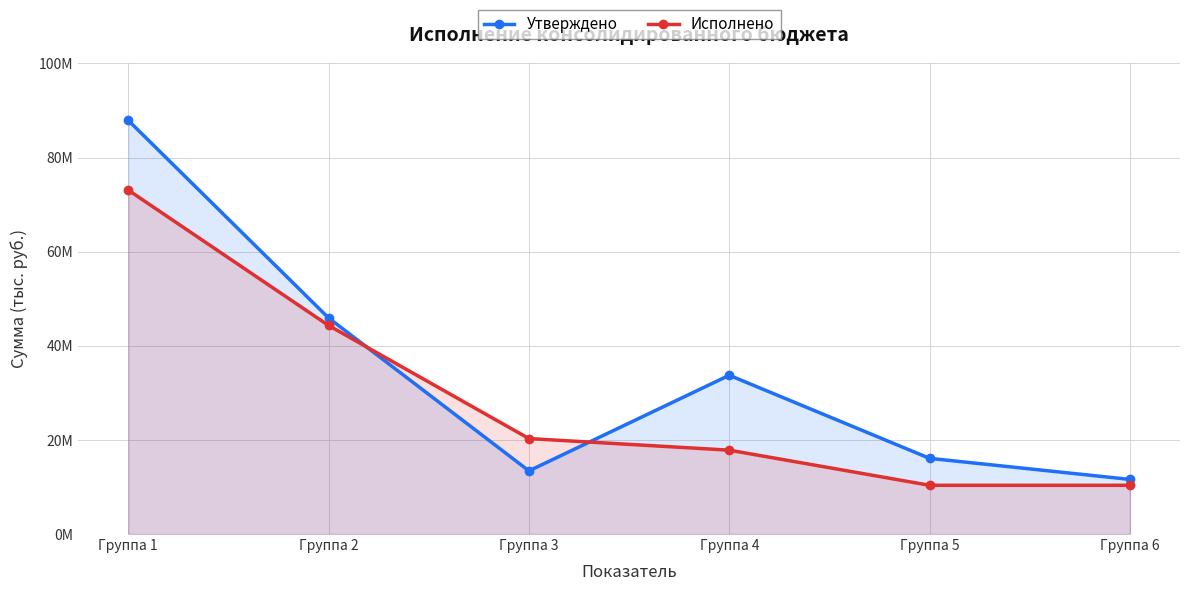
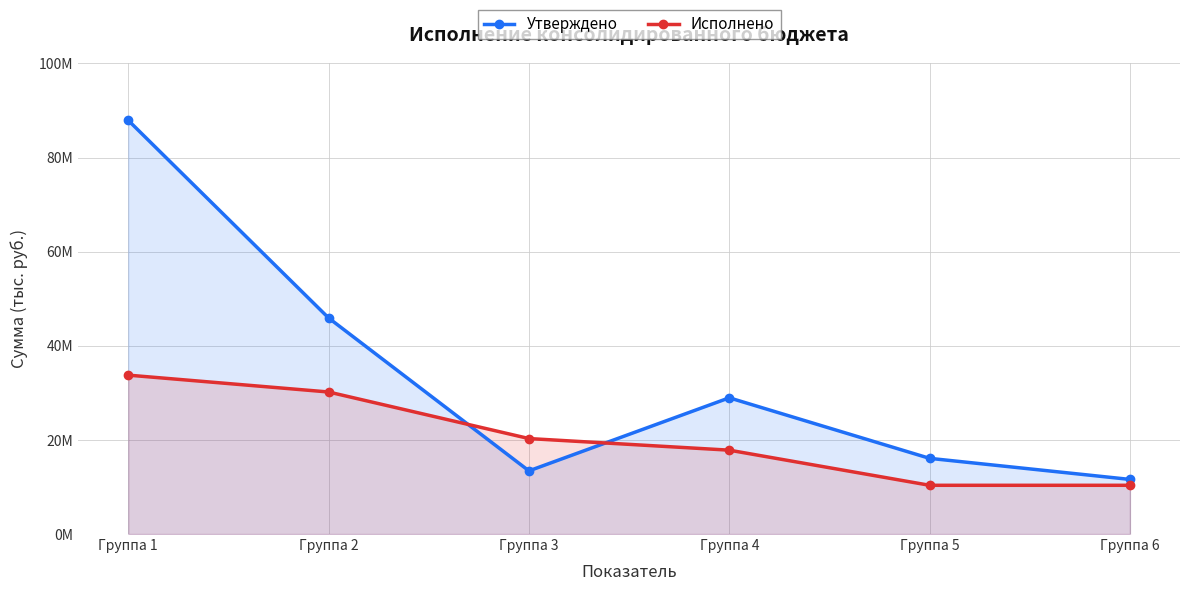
  {
    "Утверждено": {
      "Группа 1": 88000000,
      "Группа 2": 46000000,
      "Группа 3": 13000000,
-     "Группа 4": 34000000,
+     "Группа 4": 29000000,
      "Группа 5": 16000000,
      "Группа 6": 12000000
    },
    "Исполнено": {
-     "Группа 1": 73000000,
-     "Группа 2": 44000000,
+     "Группа 1": 34000000,
+     "Группа 2": 30000000,
      "Группа 3": 20000000,
      "Группа 4": 18000000,
      "Группа 5": 10000000,
      "Группа 6": 10000000
    }
  }
